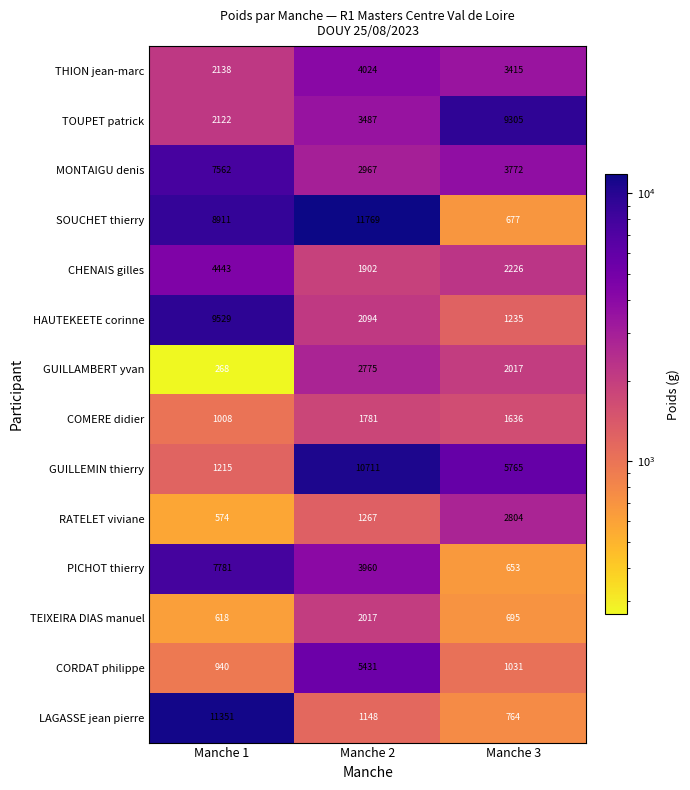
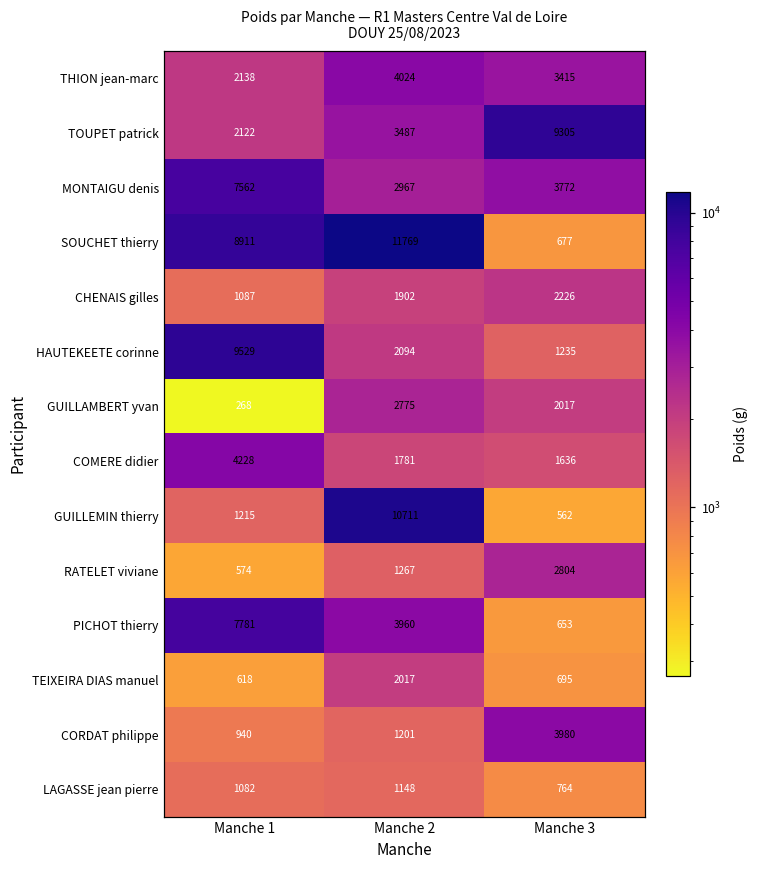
  {
    "THION jean-marc": {
      "Manche 1": 2138,
      "Manche 2": 4024,
      "Manche 3": 3415
    },
    "TOUPET patrick": {
      "Manche 1": 2122,
      "Manche 2": 3487,
      "Manche 3": 9305
    },
    "MONTAIGU denis": {
      "Manche 1": 7562,
      "Manche 2": 2967,
      "Manche 3": 3772
    },
    "SOUCHET thierry": {
      "Manche 1": 8911,
      "Manche 2": 11769,
      "Manche 3": 677
    },
    "CHENAIS gilles": {
-     "Manche 1": 4443,
+     "Manche 1": 1087,
      "Manche 2": 1902,
      "Manche 3": 2226
    },
    "HAUTEKEETE corinne": {
      "Manche 1": 9529,
      "Manche 2": 2094,
      "Manche 3": 1235
    },
    "GUILLAMBERT yvan": {
      "Manche 1": 268,
      "Manche 2": 2775,
      "Manche 3": 2017
    },
    "COMERE didier": {
-     "Manche 1": 1008,
+     "Manche 1": 4228,
      "Manche 2": 1781,
      "Manche 3": 1636
    },
    "GUILLEMIN thierry": {
      "Manche 1": 1215,
      "Manche 2": 10711,
-     "Manche 3": 5765
+     "Manche 3": 562
    },
    "RATELET viviane": {
      "Manche 1": 574,
      "Manche 2": 1267,
      "Manche 3": 2804
    },
    "PICHOT thierry": {
      "Manche 1": 7781,
      "Manche 2": 3960,
      "Manche 3": 653
    },
    "TEIXEIRA DIAS manuel": {
      "Manche 1": 618,
      "Manche 2": 2017,
      "Manche 3": 695
    },
    "CORDAT philippe": {
      "Manche 1": 940,
-     "Manche 2": 5431,
-     "Manche 3": 1031
+     "Manche 2": 1201,
+     "Manche 3": 3980
    },
    "LAGASSE jean pierre": {
-     "Manche 1": 11351,
+     "Manche 1": 1082,
      "Manche 2": 1148,
      "Manche 3": 764
    }
  }
